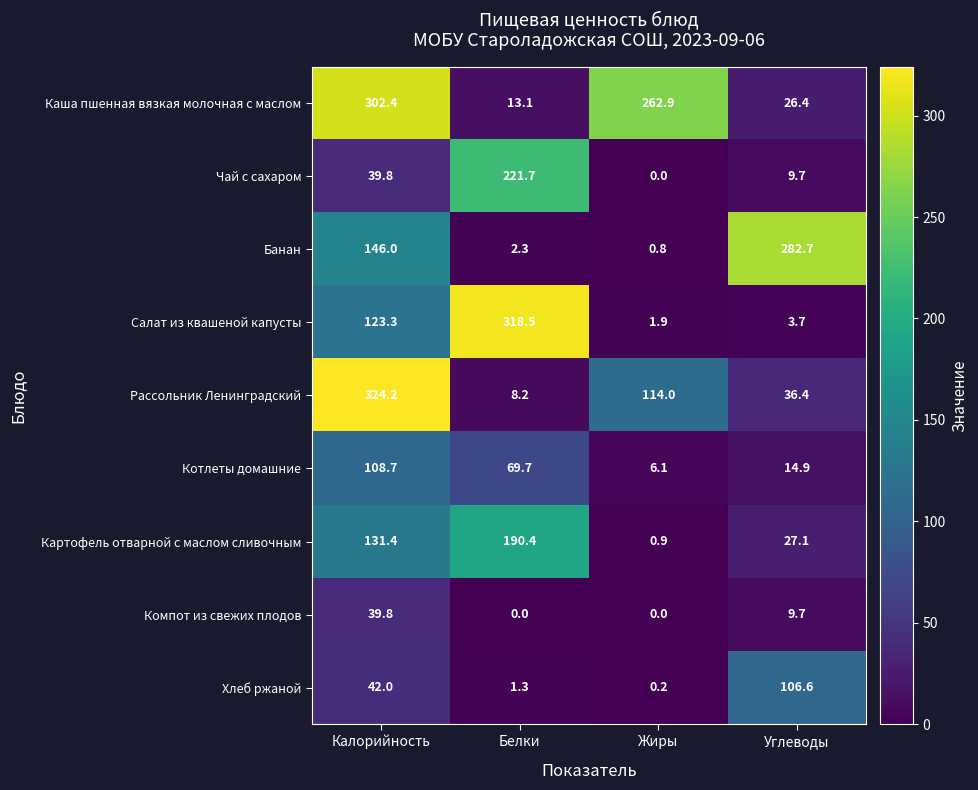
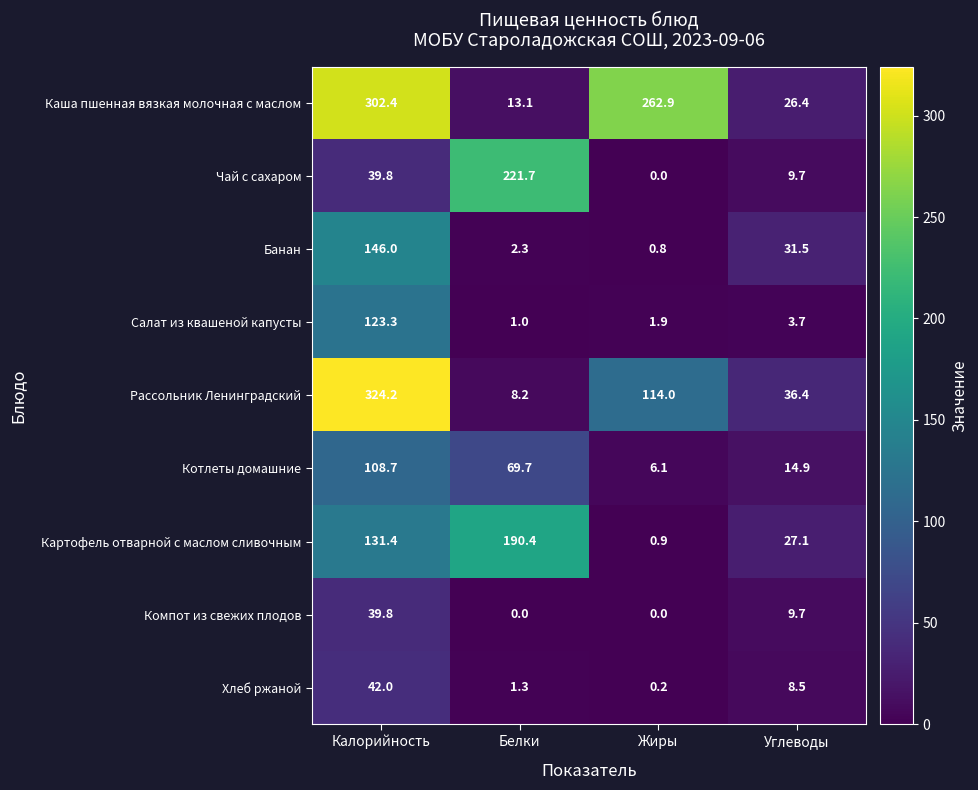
  {
    "Каша пшенная вязкая молочная с маслом": {
      "Калорийность": 302.4,
      "Белки": 13.1,
      "Жиры": 262.9,
      "Углеводы": 26.4
    },
    "Чай с сахаром": {
      "Калорийность": 39.8,
      "Белки": 221.7,
      "Жиры": 0.0,
      "Углеводы": 9.7
    },
    "Банан": {
      "Калорийность": 146.0,
      "Белки": 2.3,
      "Жиры": 0.8,
-     "Углеводы": 282.7
+     "Углеводы": 31.5
    },
    "Салат из квашеной капусты": {
      "Калорийность": 123.3,
-     "Белки": 318.5,
+     "Белки": 1.0,
      "Жиры": 1.9,
      "Углеводы": 3.7
    },
    "Рассольник Ленинградский": {
      "Калорийность": 324.2,
      "Белки": 8.2,
      "Жиры": 114.0,
      "Углеводы": 36.4
    },
    "Котлеты домашние": {
      "Калорийность": 108.7,
      "Белки": 69.7,
      "Жиры": 6.1,
      "Углеводы": 14.9
    },
    "Картофель отварной с маслом сливочным": {
      "Калорийность": 131.4,
      "Белки": 190.4,
      "Жиры": 0.9,
      "Углеводы": 27.1
    },
    "Компот из свежих плодов": {
      "Калорийность": 39.8,
      "Белки": 0.0,
      "Жиры": 0.0,
      "Углеводы": 9.7
    },
    "Хлеб ржаной": {
      "Калорийность": 42.0,
      "Белки": 1.3,
      "Жиры": 0.2,
-     "Углеводы": 106.6
+     "Углеводы": 8.5
    }
  }
